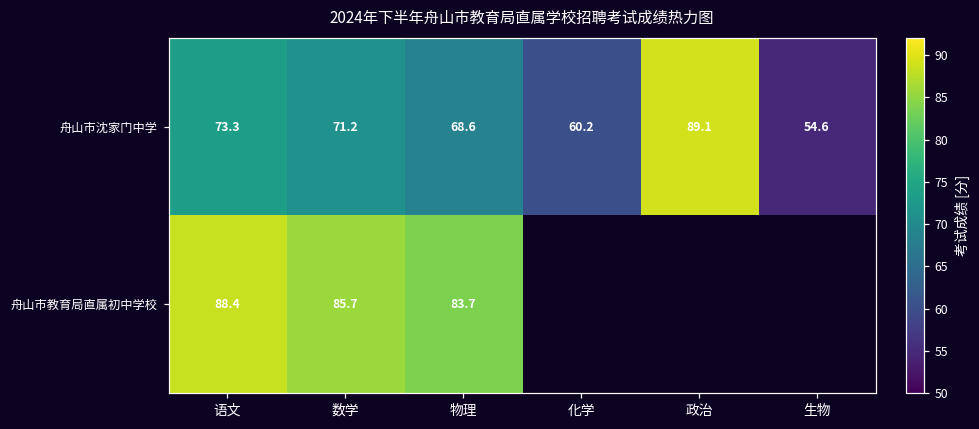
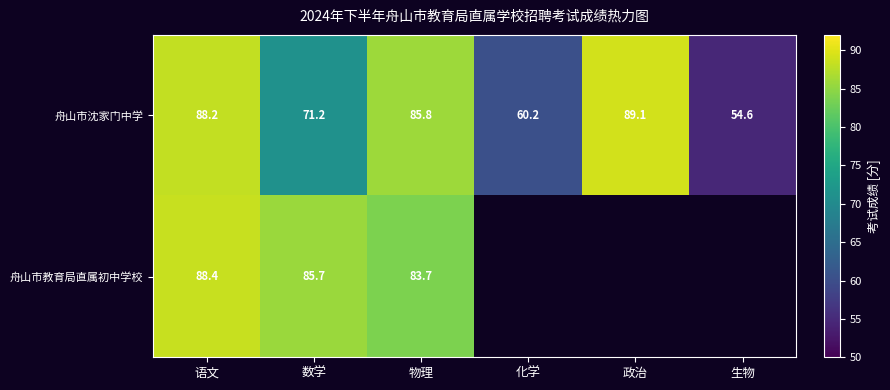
  {
    "舟山市沈家门中学": {
-     "语文": 73.3,
+     "语文": 88.2,
      "数学": 71.2,
-     "物理": 68.6,
+     "物理": 85.8,
      "化学": 60.2,
      "政治": 89.1,
      "生物": 54.6
    },
    "舟山市教育局直属初中学校": {
      "语文": 88.4,
      "数学": 85.7,
      "物理": 83.7
    }
  }
